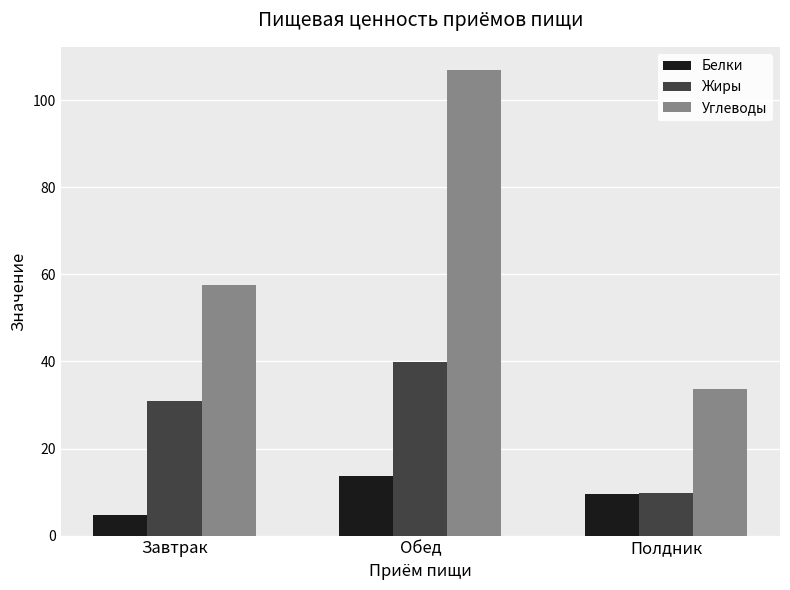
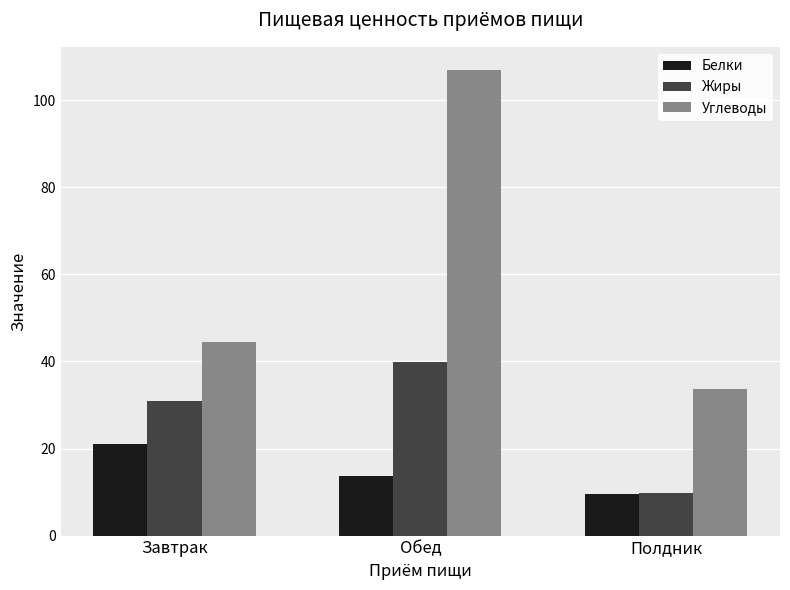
  {
    "Белки": {
-     "Завтрак": 5,
+     "Завтрак": 21,
      "Обед": 14,
      "Полдник": 9
    },
    "Жиры": {
      "Завтрак": 31,
      "Обед": 40,
      "Полдник": 10
    },
    "Углеводы": {
-     "Завтрак": 58,
+     "Завтрак": 45,
      "Обед": 107,
      "Полдник": 34
    }
  }
